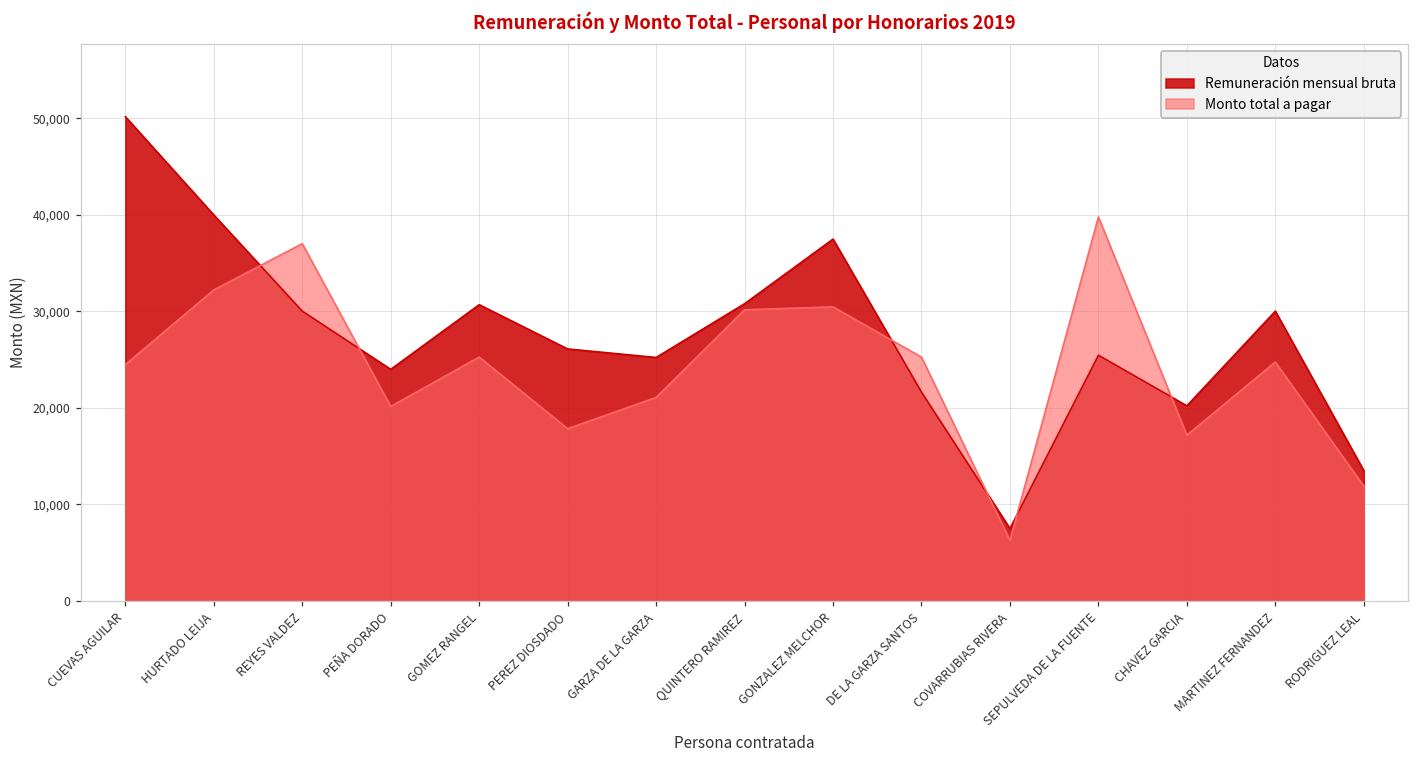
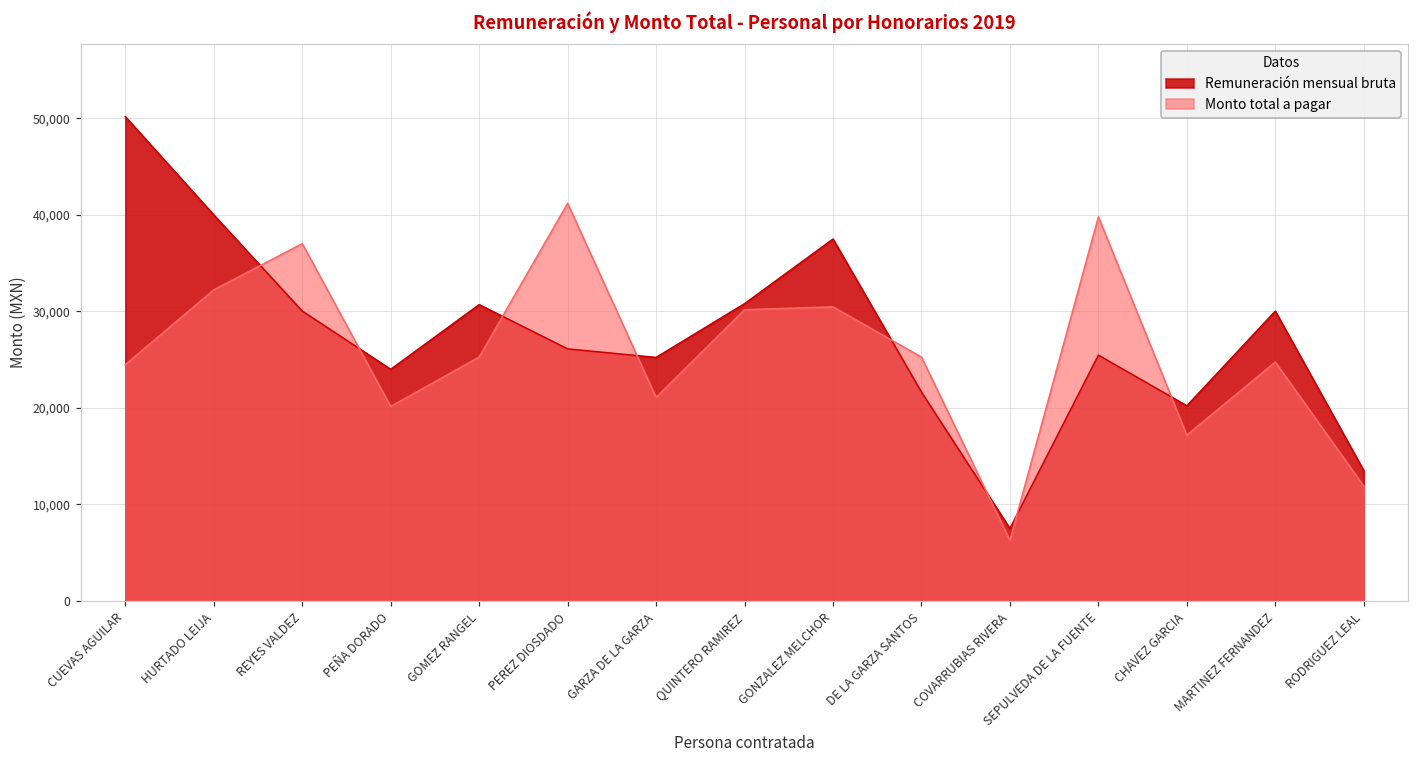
  {
    "Remuneración mensual bruta": {
      "CUEVAS AGUILAR": "50,000",
      "HURTADO LEIJA": "40,000",
      "REYES VALDEZ": "30,000",
      "PEÑA DORADO": "24,000",
      "GOMEZ RANGEL": "31,000",
      "PEREZ DIOSDADO": "26,000",
      "GARZA DE LA GARZA": "25,000",
      "QUINTERO RAMIREZ": "31,000",
      "GONZALEZ MELCHOR": "38,000",
      "DE LA GARZA SANTOS": "22,000",
      "COVARRUBIAS RIVERA": "8,000",
      "SEPULVEDA DE LA FUENTE": "25,000",
      "CHAVEZ GARCIA": "20,000",
      "MARTINEZ FERNANDEZ": "30,000",
      "RODRIGUEZ LEAL": "14,000"
    },
    "Monto total a pagar": {
      "CUEVAS AGUILAR": "24,000",
      "HURTADO LEIJA": "32,000",
      "REYES VALDEZ": "37,000",
      "PEÑA DORADO": "20,000",
      "GOMEZ RANGEL": "25,000",
-     "PEREZ DIOSDADO": "18,000",
+     "PEREZ DIOSDADO": "41,000",
      "GARZA DE LA GARZA": "21,000",
      "QUINTERO RAMIREZ": "30,000",
      "GONZALEZ MELCHOR": "30,000",
      "DE LA GARZA SANTOS": "25,000",
      "COVARRUBIAS RIVERA": "6,000",
      "SEPULVEDA DE LA FUENTE": "40,000",
      "CHAVEZ GARCIA": "17,000",
      "MARTINEZ FERNANDEZ": "25,000",
      "RODRIGUEZ LEAL": "12,000"
    }
  }
